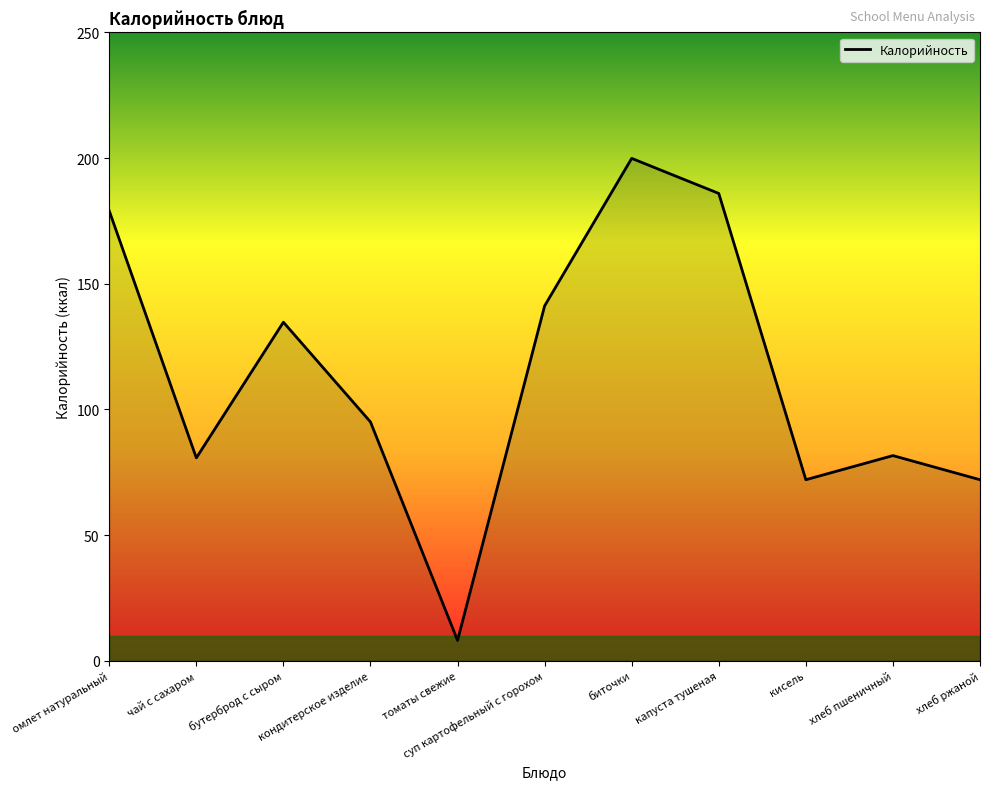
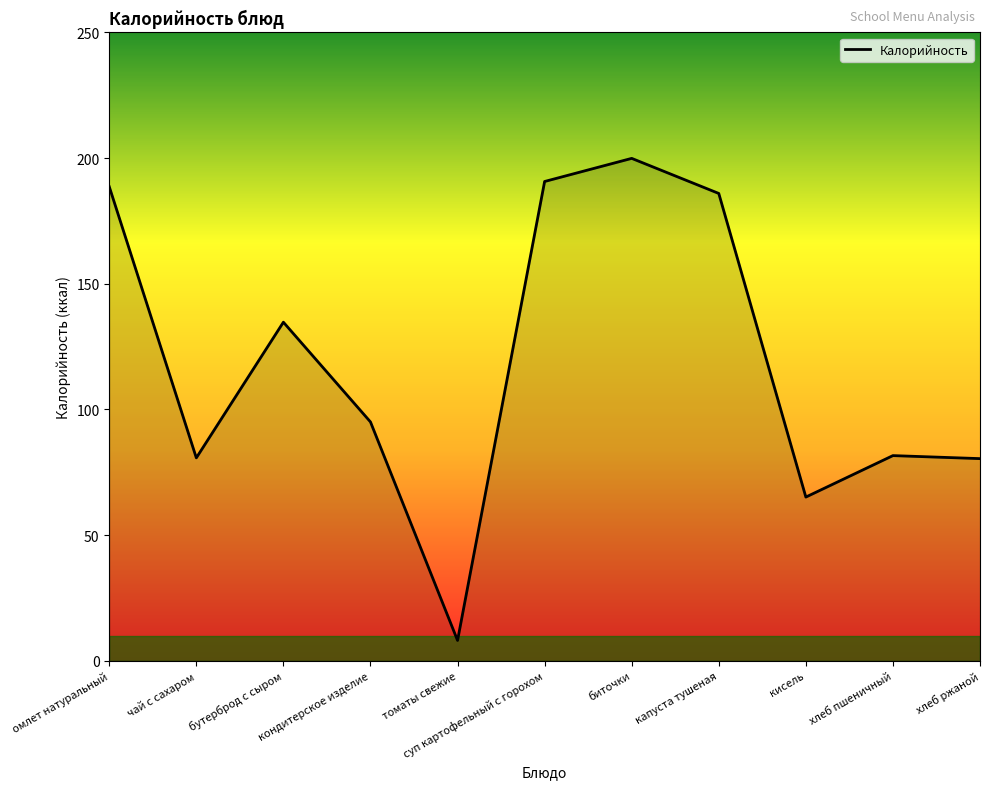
  {
-   "омлет натуральный": 179,
+   "омлет натуральный": 189,
    "чай с сахаром": 81,
    "бутерброд с сыром": 135,
    "кондитерское изделие": 95,
-   "суп картофельный с горохом": 141,
+   "суп картофельный с горохом": 191,
    "биточки": 200,
    "капуста тушеная": 186,
-   "кисель": 72,
+   "кисель": 65,
    "хлеб пшеничный": 82,
-   "хлеб ржаной": 72
+   "хлеб ржаной": 80
  }
